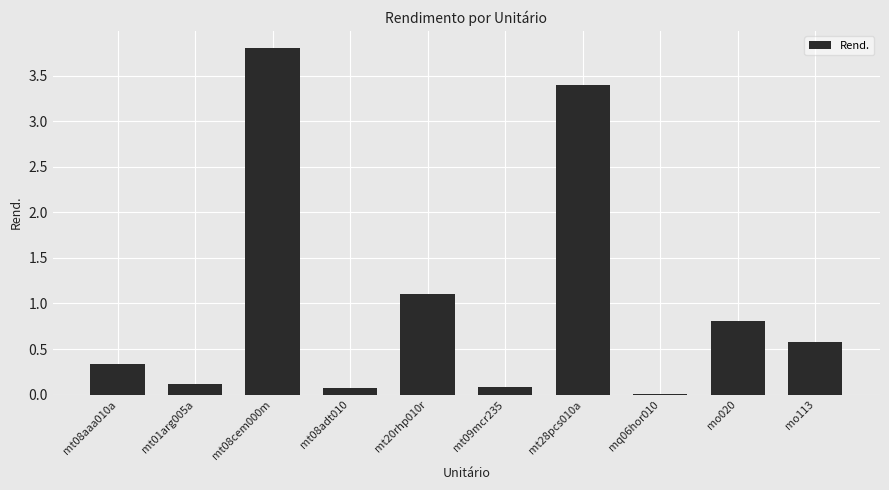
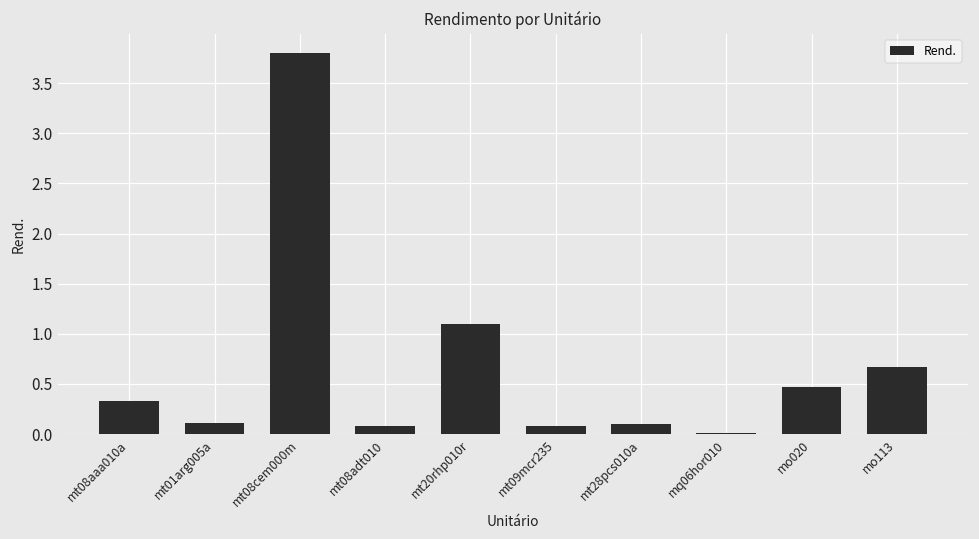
  {
    "mt08aaa010a": 0.3,
    "mt01arg005a": 0.1,
    "mt08cem000m": 3.8,
    "mt08adt010": 0.1,
    "mt20rhp010r": 1.1,
    "mt09mcr235": 0.1,
-   "mt28pcs010a": 3.4,
-   "mo020": 0.8,
-   "mo113": 0.6
+   "mt28pcs010a": 0.1,
+   "mo020": 0.5,
+   "mo113": 0.7
  }
